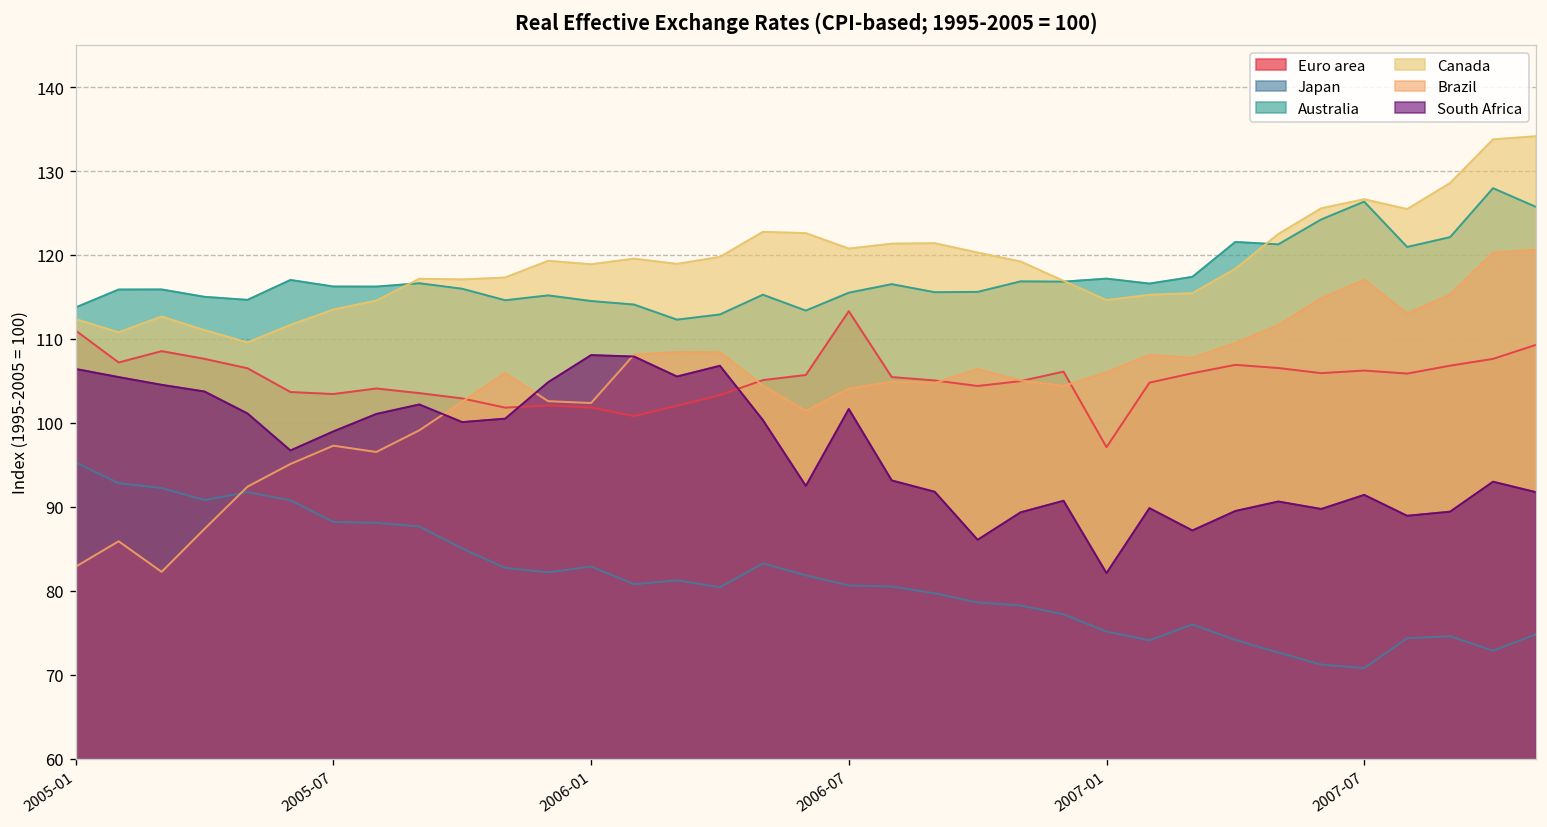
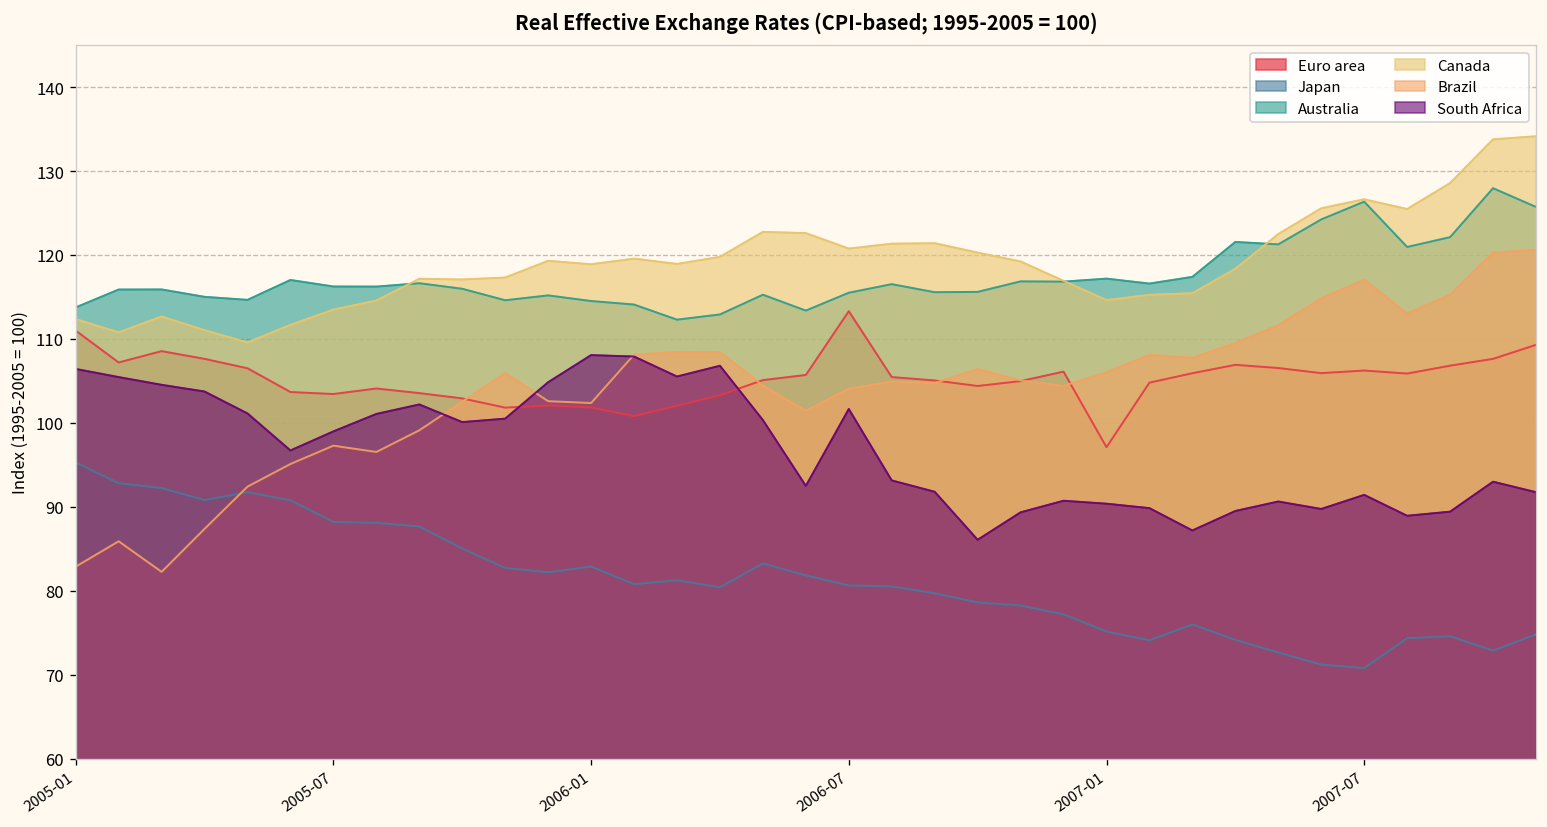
  {
    "Euro area": {
      "2005-01": 111,
      "2005-07": 103,
      "2006-01": 102,
      "2006-07": 113,
      "2007-01": 97,
      "2007-07": 106
    },
    "South Africa": {
      "2005-01": 106,
      "2005-07": 99,
      "2006-01": 108,
      "2006-07": 102,
-     "2007-01": 82,
+     "2007-01": 90,
      "2007-07": 91
    }
  }
